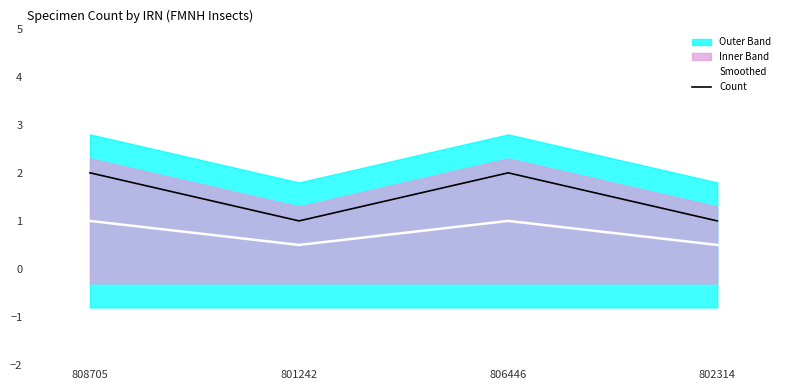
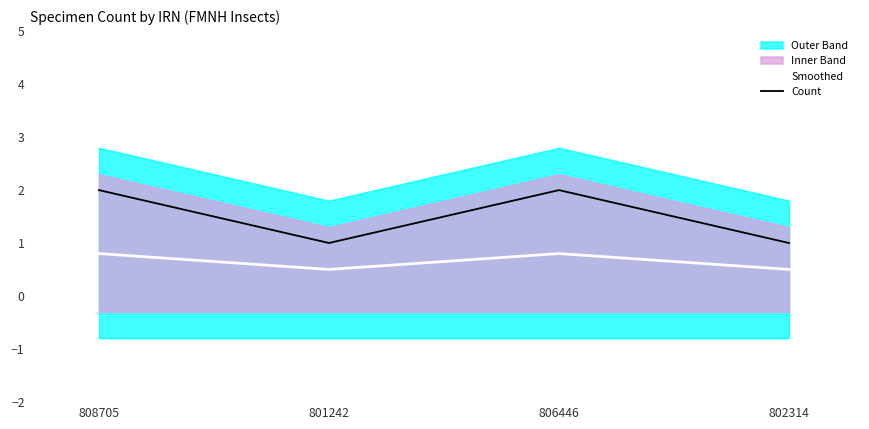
  {
    "Smoothed": {
-     "808705": 1.0,
+     "808705": 0.8,
      "801242": 0.5,
-     "806446": 1.0,
+     "806446": 0.8,
      "802314": 0.5
    },
    "Outer Band": {
      "808705": 2.8,
      "801242": 1.8,
      "806446": 2.8,
      "802314": 1.8
    },
    "Count": {
      "808705": 2.0,
      "801242": 1.0,
      "806446": 2.0,
      "802314": 1.0
    },
    "Inner Band": {
      "808705": 2.3,
      "801242": 1.3,
      "806446": 2.3,
      "802314": 1.3
    }
  }
